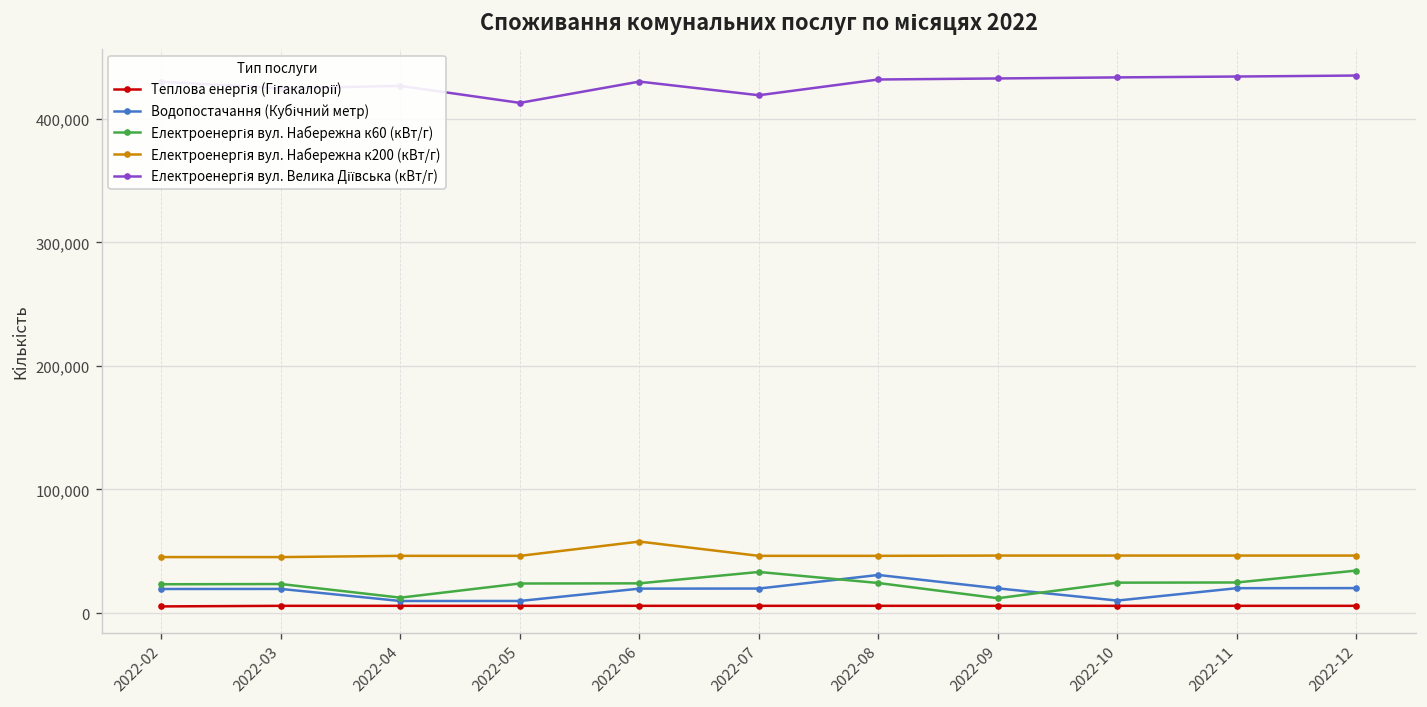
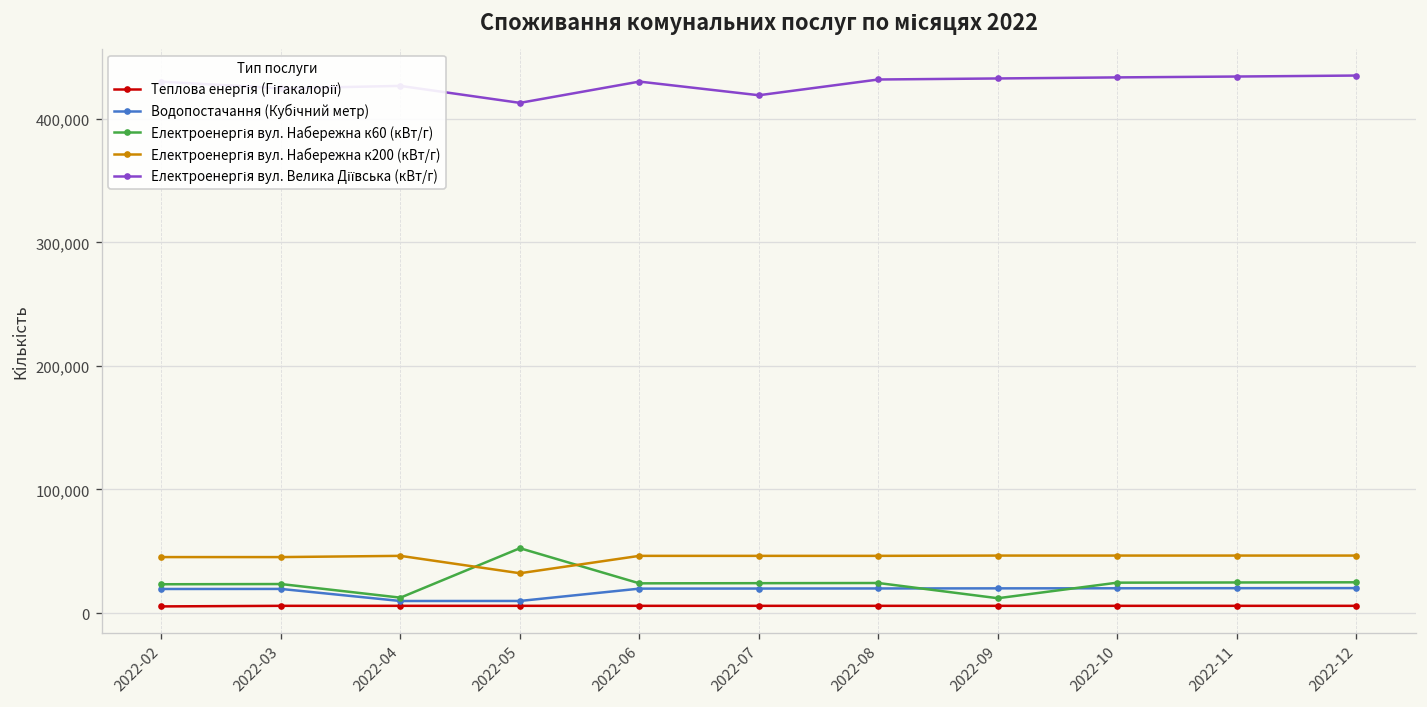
  {
    "Теплова енергія (Гігакалорії)": {
      "2022-02": "5,000",
      "2022-03": "6,000",
      "2022-04": "6,000",
      "2022-05": "6,000",
      "2022-06": "6,000",
      "2022-07": "6,000",
      "2022-08": "6,000",
      "2022-09": "6,000",
      "2022-10": "6,000",
      "2022-11": "6,000",
      "2022-12": "6,000"
    },
    "Водопостачання (Кубічний метр)": {
      "2022-02": "19,000",
      "2022-03": "20,000",
      "2022-04": "10,000",
      "2022-05": "10,000",
      "2022-06": "20,000",
      "2022-07": "20,000",
-     "2022-08": "31,000",
+     "2022-08": "20,000",
      "2022-09": "20,000",
-     "2022-10": "10,000",
+     "2022-10": "20,000",
      "2022-11": "20,000",
      "2022-12": "20,000"
    },
    "Електроенергія вул. Набережна к60 (кВт/г)": {
      "2022-02": "23,000",
      "2022-03": "23,000",
      "2022-04": "12,000",
-     "2022-05": "24,000",
+     "2022-05": "52,000",
      "2022-06": "24,000",
-     "2022-07": "33,000",
+     "2022-07": "24,000",
      "2022-08": "24,000",
      "2022-09": "12,000",
      "2022-10": "25,000",
      "2022-11": "25,000",
-     "2022-12": "34,000"
+     "2022-12": "25,000"
    },
    "Електроенергія вул. Набережна к200 (кВт/г)": {
      "2022-02": "45,000",
      "2022-03": "45,000",
      "2022-04": "46,000",
-     "2022-05": "46,000",
-     "2022-06": "58,000",
+     "2022-05": "32,000",
+     "2022-06": "46,000",
      "2022-07": "46,000",
      "2022-08": "46,000",
      "2022-09": "47,000",
      "2022-10": "47,000",
      "2022-11": "47,000",
      "2022-12": "47,000"
    },
    "Електроенергія вул. Велика Діївська (кВт/г)": {
      "2022-05": "413,000",
      "2022-06": "430,000",
      "2022-07": "419,000",
      "2022-08": "432,000",
      "2022-09": "433,000",
      "2022-10": "434,000",
      "2022-11": "434,000",
      "2022-12": "435,000"
    }
  }
